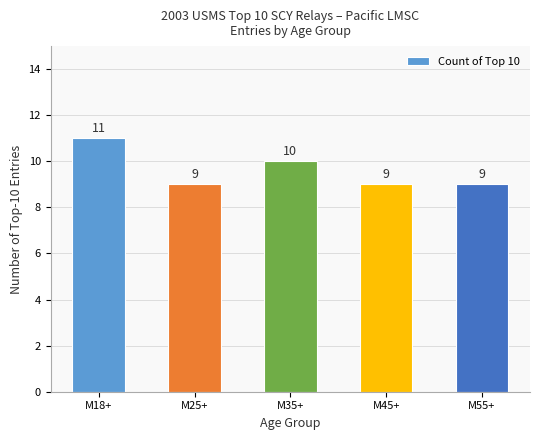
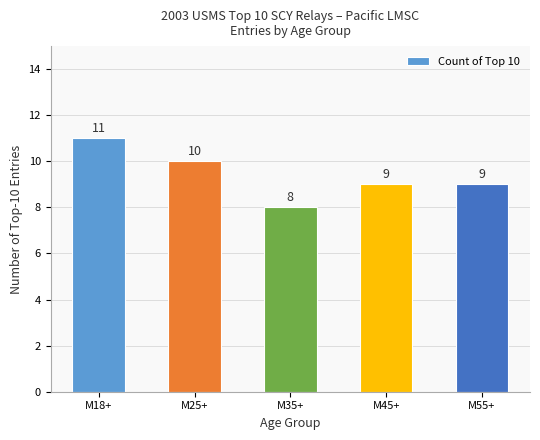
  {
    "M18+": 11,
-   "M25+": 9,
-   "M35+": 10,
+   "M25+": 10,
+   "M35+": 8,
    "M45+": 9,
    "M55+": 9
  }
